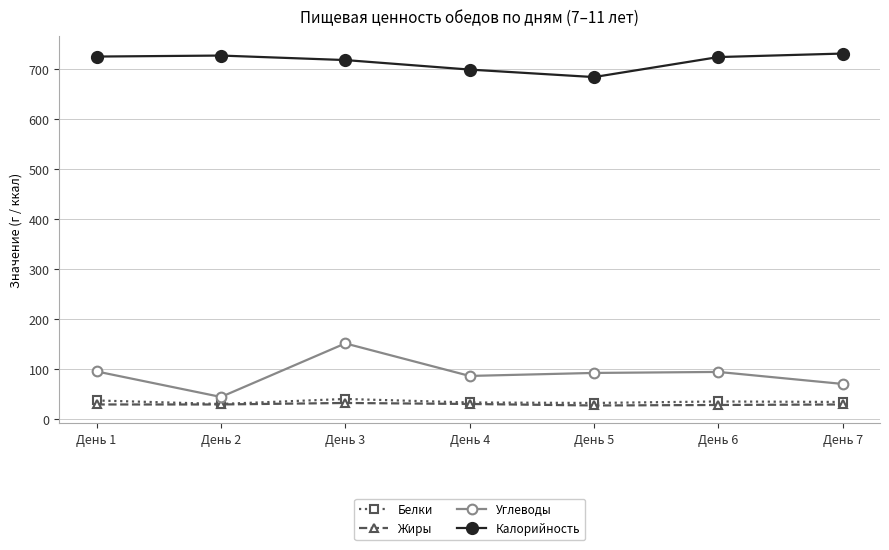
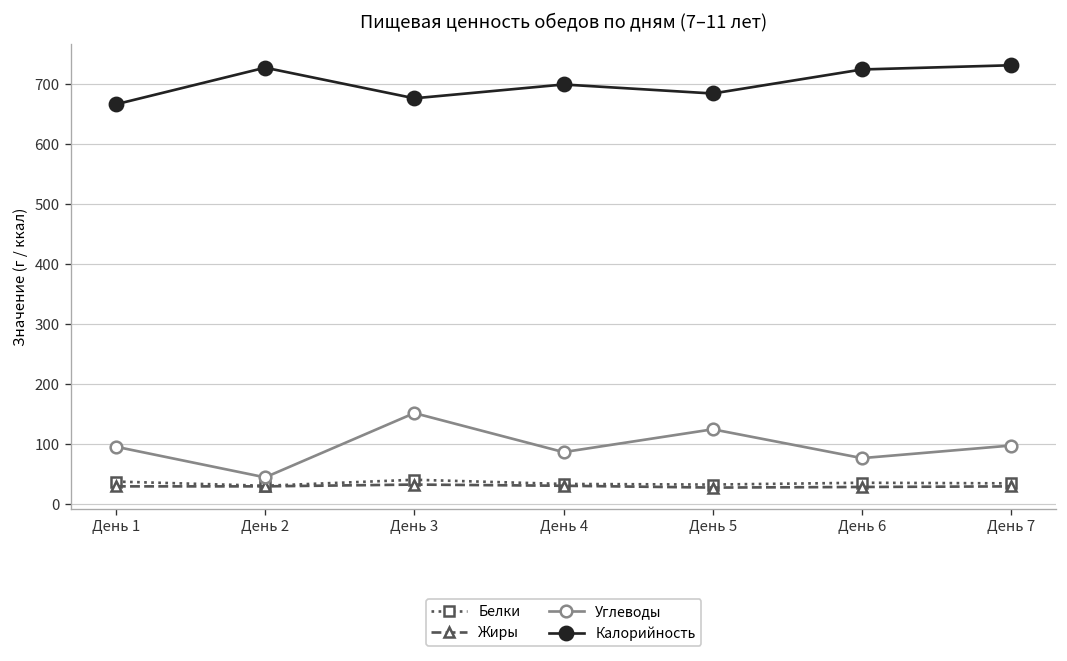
  {
    "Углеводы": {
      "День 1": 100,
      "День 2": 50,
      "День 3": 150,
      "День 4": 90,
-     "День 5": 90,
-     "День 6": 100,
-     "День 7": 70
+     "День 5": 130,
+     "День 6": 80,
+     "День 7": 100
    },
    "Калорийность": {
-     "День 1": 730,
+     "День 1": 670,
      "День 2": 730,
-     "День 3": 720,
+     "День 3": 680,
      "День 4": 700,
      "День 5": 680,
      "День 6": 720,
      "День 7": 730
    }
  }
